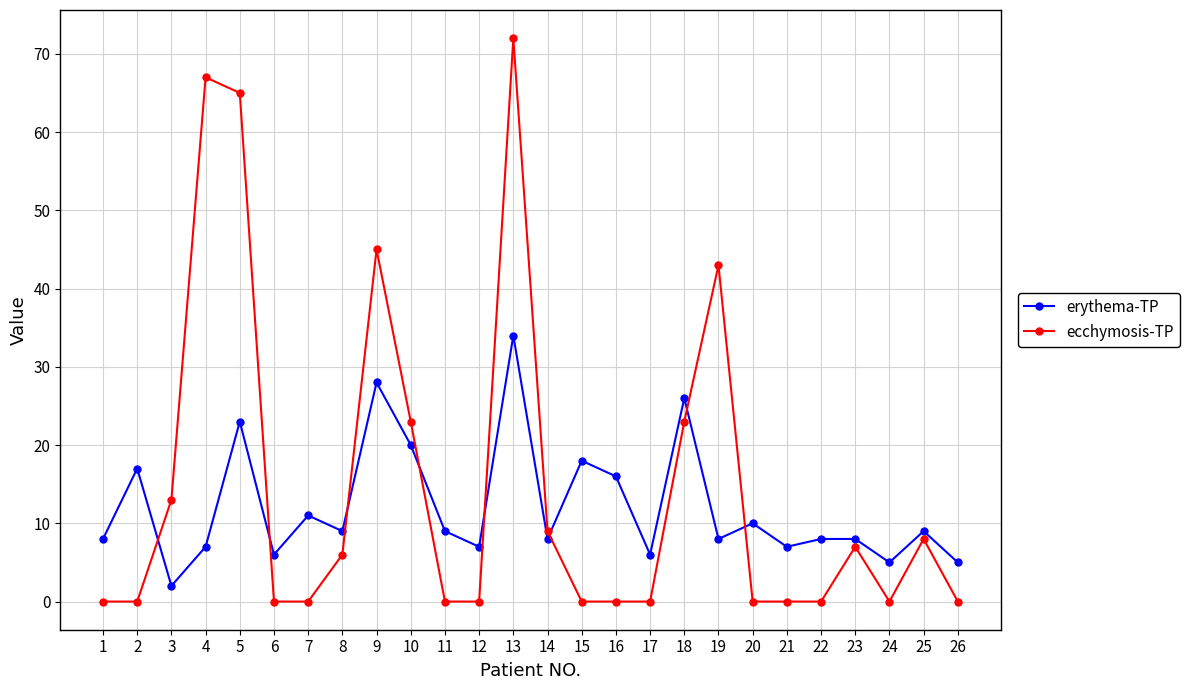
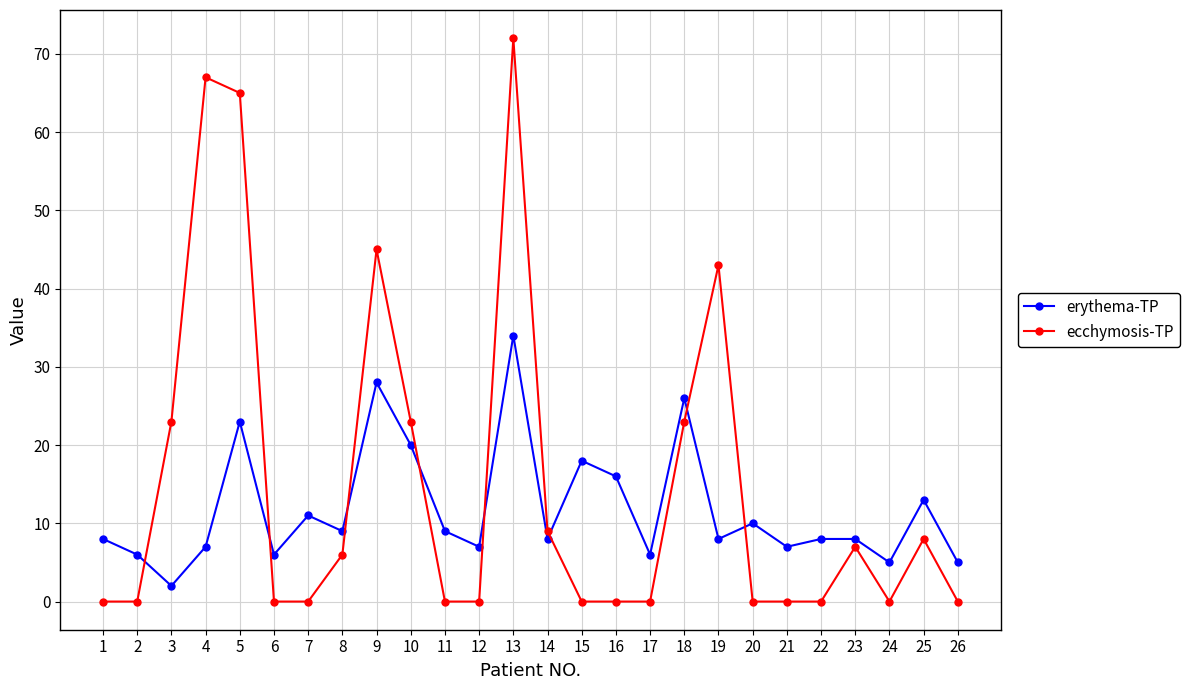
  {
    "erythema-TP": {
      "1": 8,
-     "2": 17,
+     "2": 6,
      "3": 2,
      "4": 7,
      "5": 23,
      "6": 6,
      "7": 11,
      "8": 9,
      "9": 28,
      "10": 20,
      "11": 9,
      "12": 7,
      "13": 34,
      "14": 8,
      "15": 18,
      "16": 16,
      "17": 6,
      "18": 26,
      "19": 8,
      "20": 10,
      "21": 7,
      "22": 8,
      "23": 8,
      "24": 5,
-     "25": 9,
+     "25": 13,
      "26": 5
    },
    "ecchymosis-TP": {
      "1": 0,
      "2": 0,
-     "3": 13,
+     "3": 23,
      "4": 67,
      "5": 65,
      "6": 0,
      "7": 0,
      "8": 6,
      "9": 45,
      "10": 23,
      "11": 0,
      "12": 0,
      "13": 72,
      "14": 9,
      "15": 0,
      "16": 0,
      "17": 0,
      "18": 23,
      "19": 43,
      "20": 0,
      "21": 0,
      "22": 0,
      "23": 7,
      "24": 0,
      "25": 8,
      "26": 0
    }
  }
